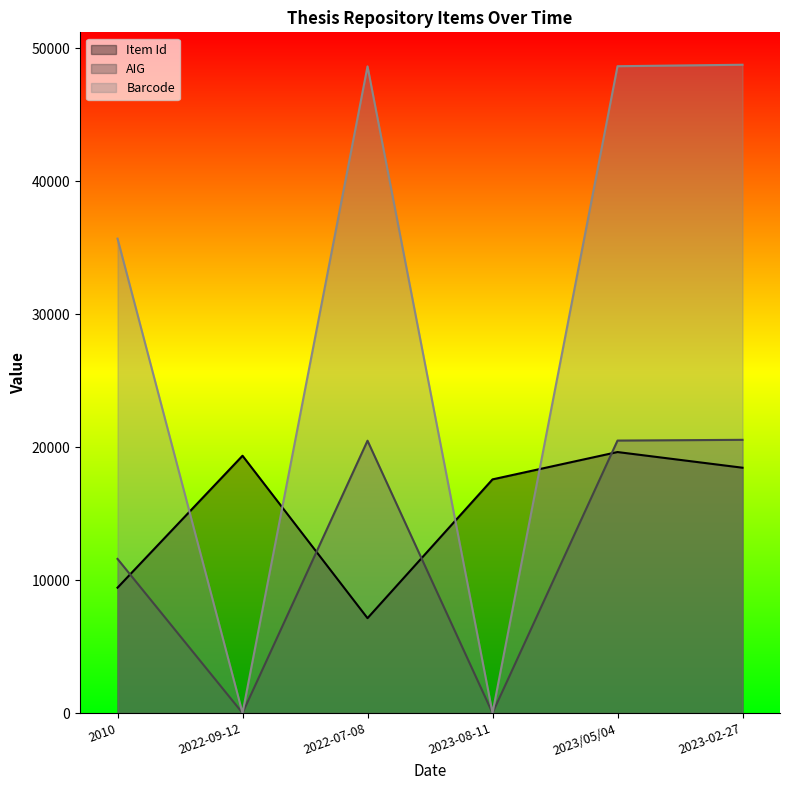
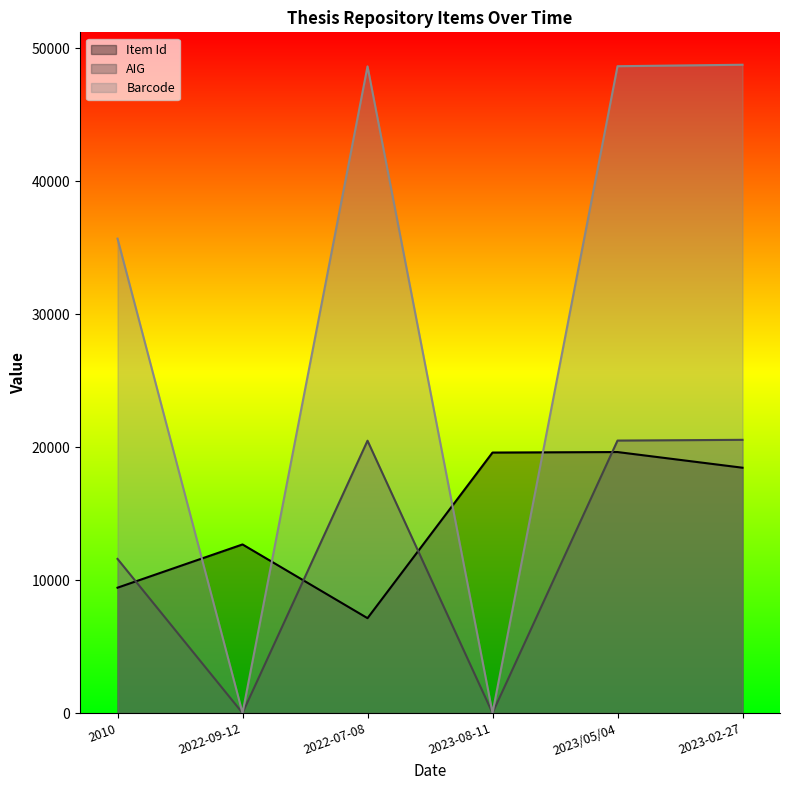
  {
    "Item Id": {
      "2010": 9400,
-     "2022-09-12": 19300,
+     "2022-09-12": 12700,
      "2022-07-08": 7100,
-     "2023-08-11": 17600,
+     "2023-08-11": 19600,
      "2023/05/04": 19600,
      "2023-02-27": 18400
    }
  }
